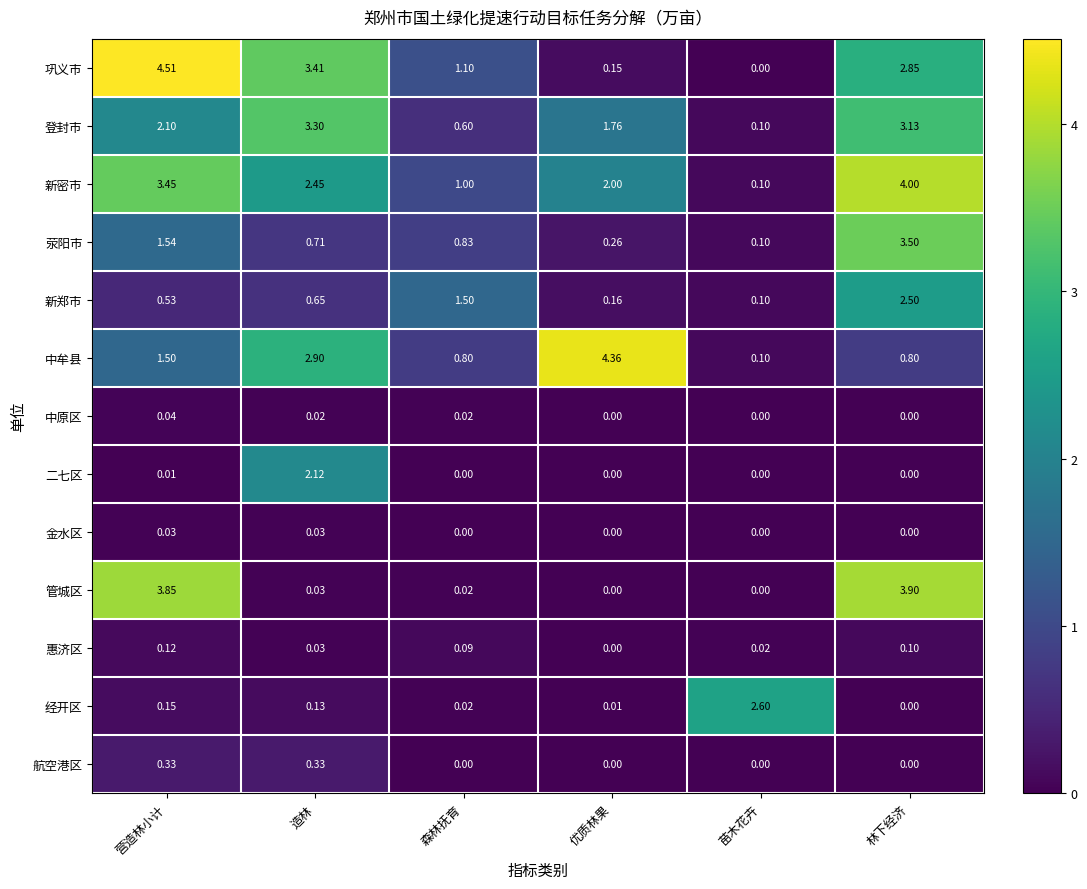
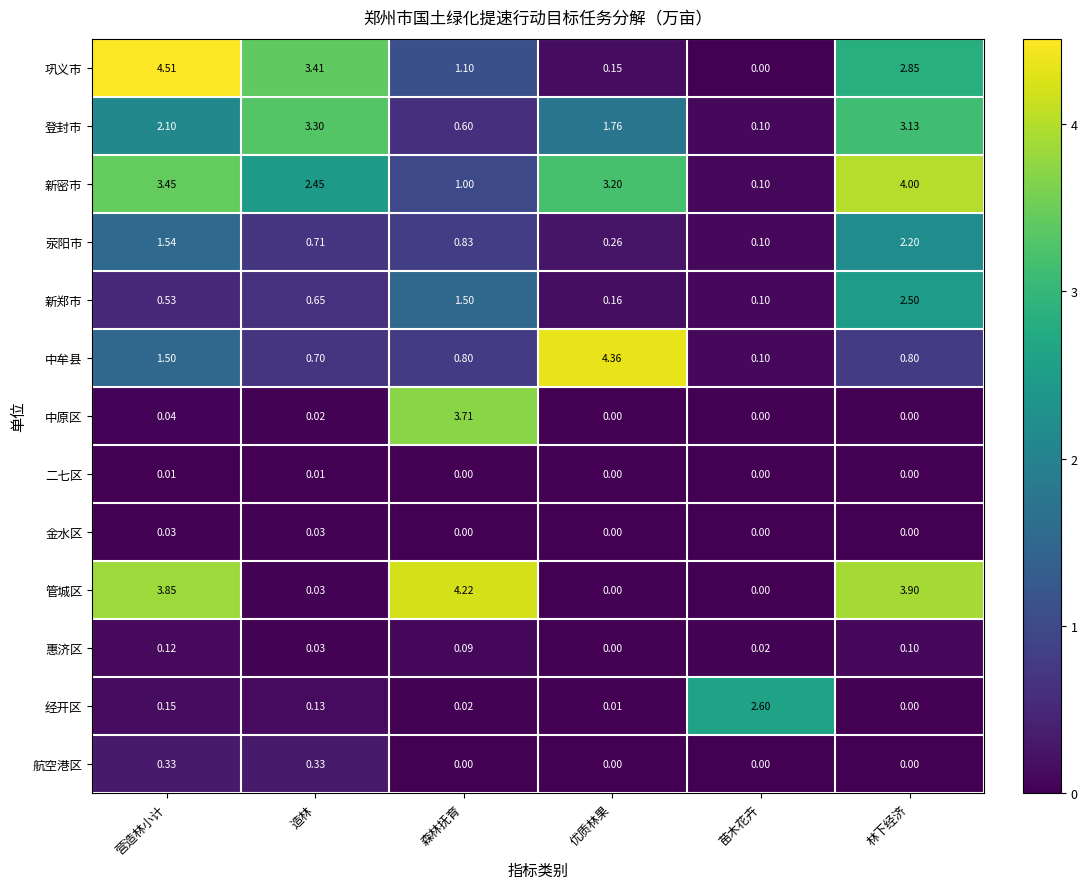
  {
    "巩义市": {
      "营造林小计": 4.51,
      "造林": 3.41,
      "森林抚育": 1.10,
      "优质林果": 0.15,
      "苗木花卉": 0.00,
      "林下经济": 2.85
    },
    "登封市": {
      "营造林小计": 2.10,
      "造林": 3.30,
      "森林抚育": 0.60,
      "优质林果": 1.76,
      "苗木花卉": 0.10,
      "林下经济": 3.13
    },
    "新密市": {
      "营造林小计": 3.45,
      "造林": 2.45,
      "森林抚育": 1.00,
-     "优质林果": 2.00,
+     "优质林果": 3.20,
      "苗木花卉": 0.10,
      "林下经济": 4.00
    },
    "荥阳市": {
      "营造林小计": 1.54,
      "造林": 0.71,
      "森林抚育": 0.83,
      "优质林果": 0.26,
      "苗木花卉": 0.10,
-     "林下经济": 3.50
+     "林下经济": 2.20
    },
    "新郑市": {
      "营造林小计": 0.53,
      "造林": 0.65,
      "森林抚育": 1.50,
      "优质林果": 0.16,
      "苗木花卉": 0.10,
      "林下经济": 2.50
    },
    "中牟县": {
      "营造林小计": 1.50,
-     "造林": 2.90,
+     "造林": 0.70,
      "森林抚育": 0.80,
      "优质林果": 4.36,
      "苗木花卉": 0.10,
      "林下经济": 0.80
    },
    "中原区": {
      "营造林小计": 0.04,
      "造林": 0.02,
-     "森林抚育": 0.02,
+     "森林抚育": 3.71,
      "优质林果": 0.00,
      "苗木花卉": 0.00,
      "林下经济": 0.00
    },
    "二七区": {
      "营造林小计": 0.01,
-     "造林": 2.12,
+     "造林": 0.01,
      "森林抚育": 0.00,
      "优质林果": 0.00,
      "苗木花卉": 0.00,
      "林下经济": 0.00
    },
    "金水区": {
      "营造林小计": 0.03,
      "造林": 0.03,
      "森林抚育": 0.00,
      "优质林果": 0.00,
      "苗木花卉": 0.00,
      "林下经济": 0.00
    },
    "管城区": {
      "营造林小计": 3.85,
      "造林": 0.03,
-     "森林抚育": 0.02,
+     "森林抚育": 4.22,
      "优质林果": 0.00,
      "苗木花卉": 0.00,
      "林下经济": 3.90
    },
    "惠济区": {
      "营造林小计": 0.12,
      "造林": 0.03,
      "森林抚育": 0.09,
      "优质林果": 0.00,
      "苗木花卉": 0.02,
      "林下经济": 0.10
    },
    "经开区": {
      "营造林小计": 0.15,
      "造林": 0.13,
      "森林抚育": 0.02,
      "优质林果": 0.01,
      "苗木花卉": 2.60,
      "林下经济": 0.00
    },
    "航空港区": {
      "营造林小计": 0.33,
      "造林": 0.33,
      "森林抚育": 0.00,
      "优质林果": 0.00,
      "苗木花卉": 0.00,
      "林下经济": 0.00
    }
  }
